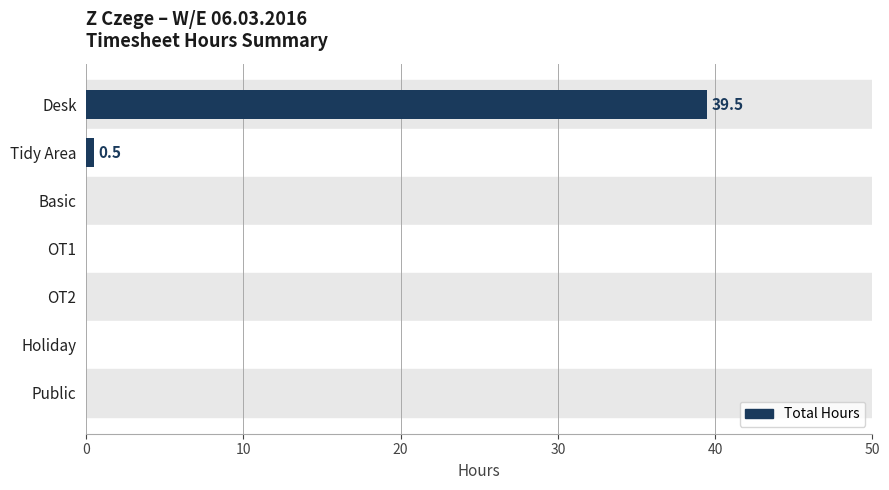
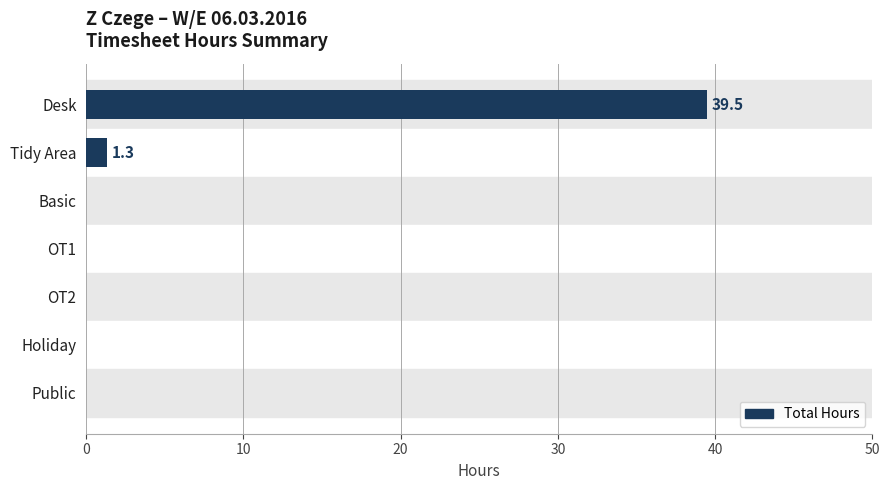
  {
    "Desk": 39.5,
-   "Tidy Area": 0.5
+   "Tidy Area": 1.3
  }
